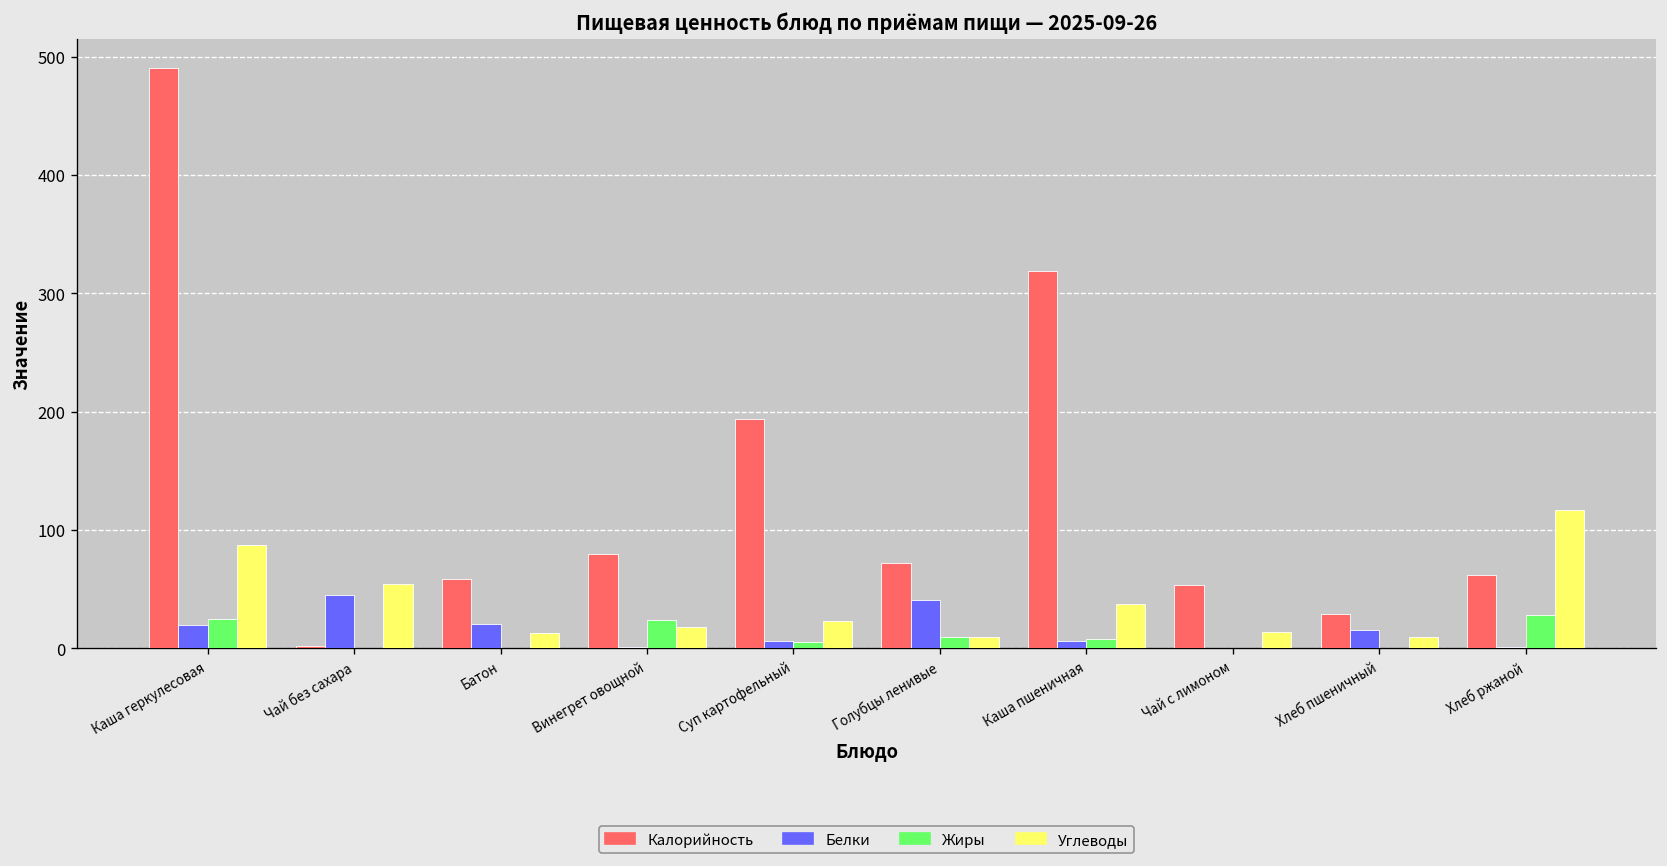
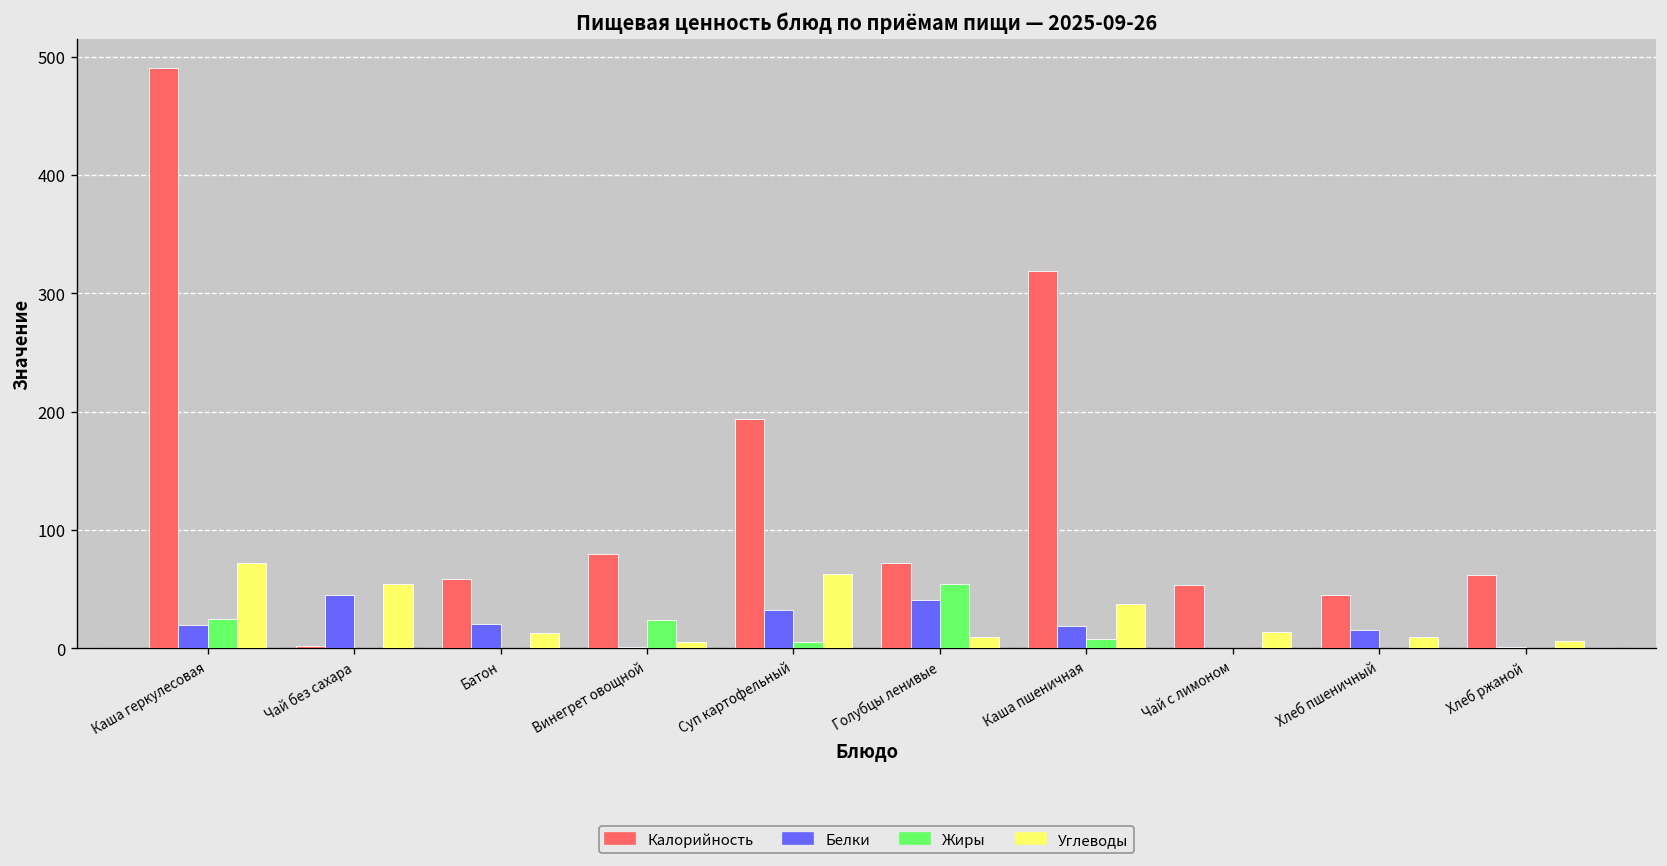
  {
    "Калорийность": {
      "Каша геркулесовая": 490,
      "Батон": 60,
      "Винегрет овощной": 80,
      "Суп картофельный": 190,
      "Голубцы ленивые": 70,
      "Каша пшеничная": 320,
      "Чай с лимоном": 50,
-     "Хлеб пшеничный": 30,
+     "Хлеб пшеничный": 50,
      "Хлеб ржаной": 60
    },
    "Белки": {
      "Каша геркулесовая": 20,
      "Чай без сахара": 50,
      "Батон": 20,
-     "Суп картофельный": 10,
+     "Суп картофельный": 30,
      "Голубцы ленивые": 40,
-     "Каша пшеничная": 10,
+     "Каша пшеничная": 20,
      "Хлеб пшеничный": 20
    },
    "Жиры": {
      "Каша геркулесовая": 20,
      "Чай без сахара": 0,
      "Винегрет овощной": 20,
      "Суп картофельный": 10,
-     "Голубцы ленивые": 10,
+     "Голубцы ленивые": 50,
      "Каша пшеничная": 10,
-     "Хлеб ржаной": 30
+     "Хлеб ржаной": 0
    },
    "Углеводы": {
-     "Каша геркулесовая": 90,
+     "Каша геркулесовая": 70,
      "Чай без сахара": 50,
      "Батон": 10,
-     "Винегрет овощной": 20,
-     "Суп картофельный": 20,
+     "Винегрет овощной": 10,
+     "Суп картофельный": 60,
      "Голубцы ленивые": 10,
      "Каша пшеничная": 40,
      "Чай с лимоном": 10,
      "Хлеб пшеничный": 10,
-     "Хлеб ржаной": 120
+     "Хлеб ржаной": 10
    }
  }
